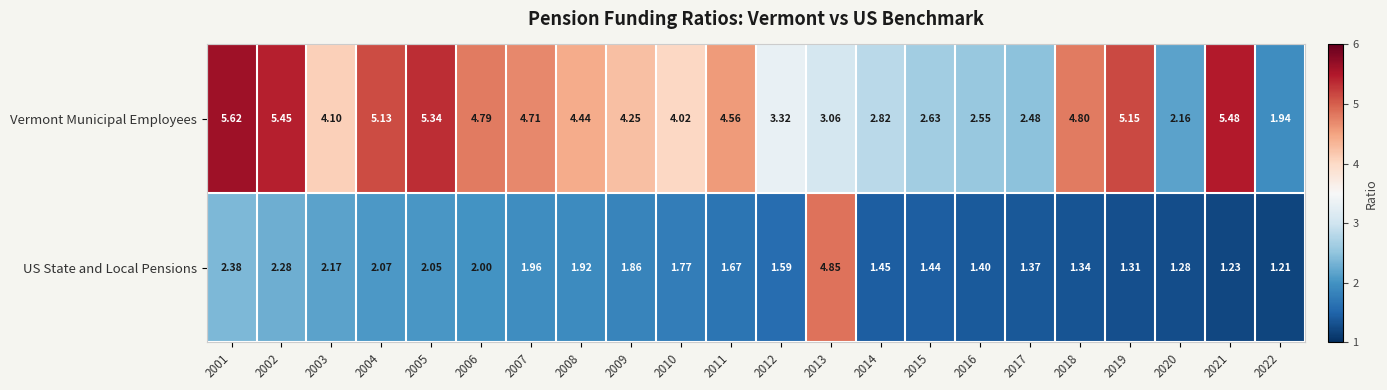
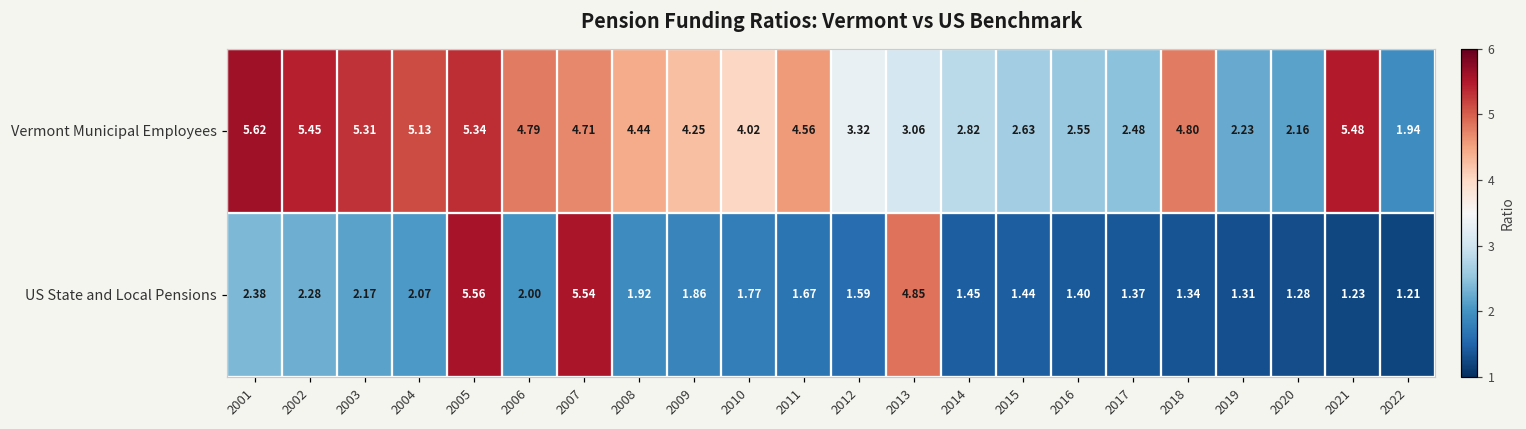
  {
    "Vermont Municipal Employees": {
      "2001": 5.62,
      "2002": 5.45,
-     "2003": 4.10,
+     "2003": 5.31,
      "2004": 5.13,
      "2005": 5.34,
      "2006": 4.79,
      "2007": 4.71,
      "2008": 4.44,
      "2009": 4.25,
      "2010": 4.02,
      "2011": 4.56,
      "2012": 3.32,
      "2013": 3.06,
      "2014": 2.82,
      "2015": 2.63,
      "2016": 2.55,
      "2017": 2.48,
      "2018": 4.80,
-     "2019": 5.15,
+     "2019": 2.23,
      "2020": 2.16,
      "2021": 5.48,
      "2022": 1.94
    },
    "US State and Local Pensions": {
      "2001": 2.38,
      "2002": 2.28,
      "2003": 2.17,
      "2004": 2.07,
-     "2005": 2.05,
+     "2005": 5.56,
      "2006": 2.00,
-     "2007": 1.96,
+     "2007": 5.54,
      "2008": 1.92,
      "2009": 1.86,
      "2010": 1.77,
      "2011": 1.67,
      "2012": 1.59,
      "2013": 4.85,
      "2014": 1.45,
      "2015": 1.44,
      "2016": 1.40,
      "2017": 1.37,
      "2018": 1.34,
      "2019": 1.31,
      "2020": 1.28,
      "2021": 1.23,
      "2022": 1.21
    }
  }
